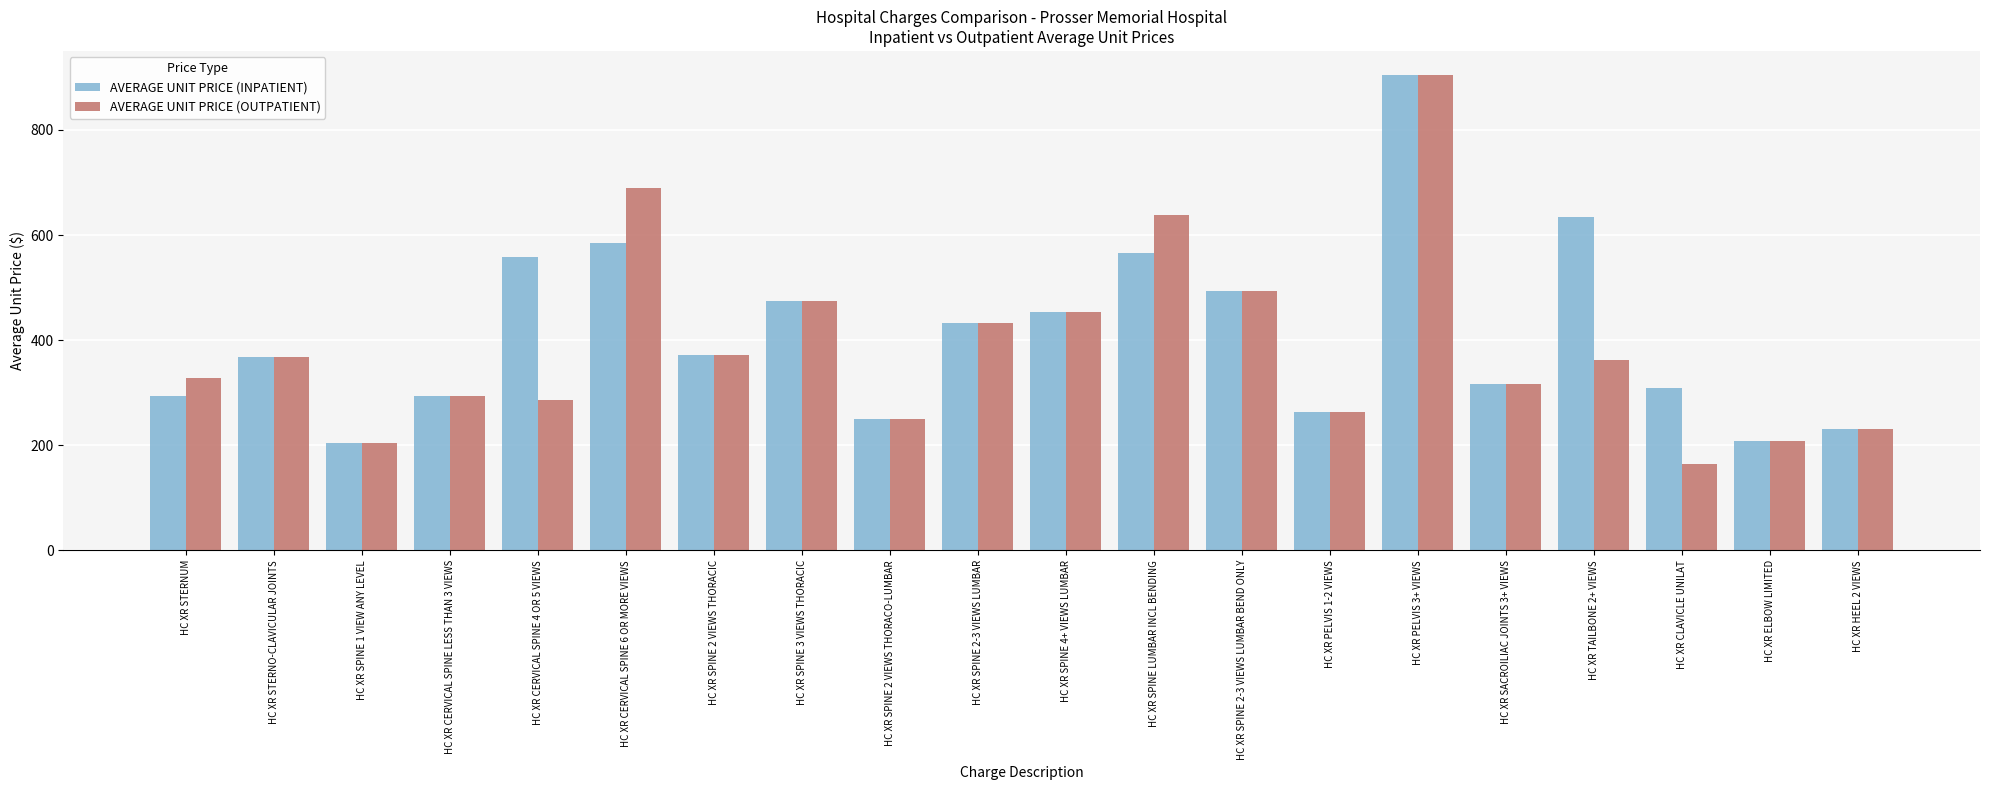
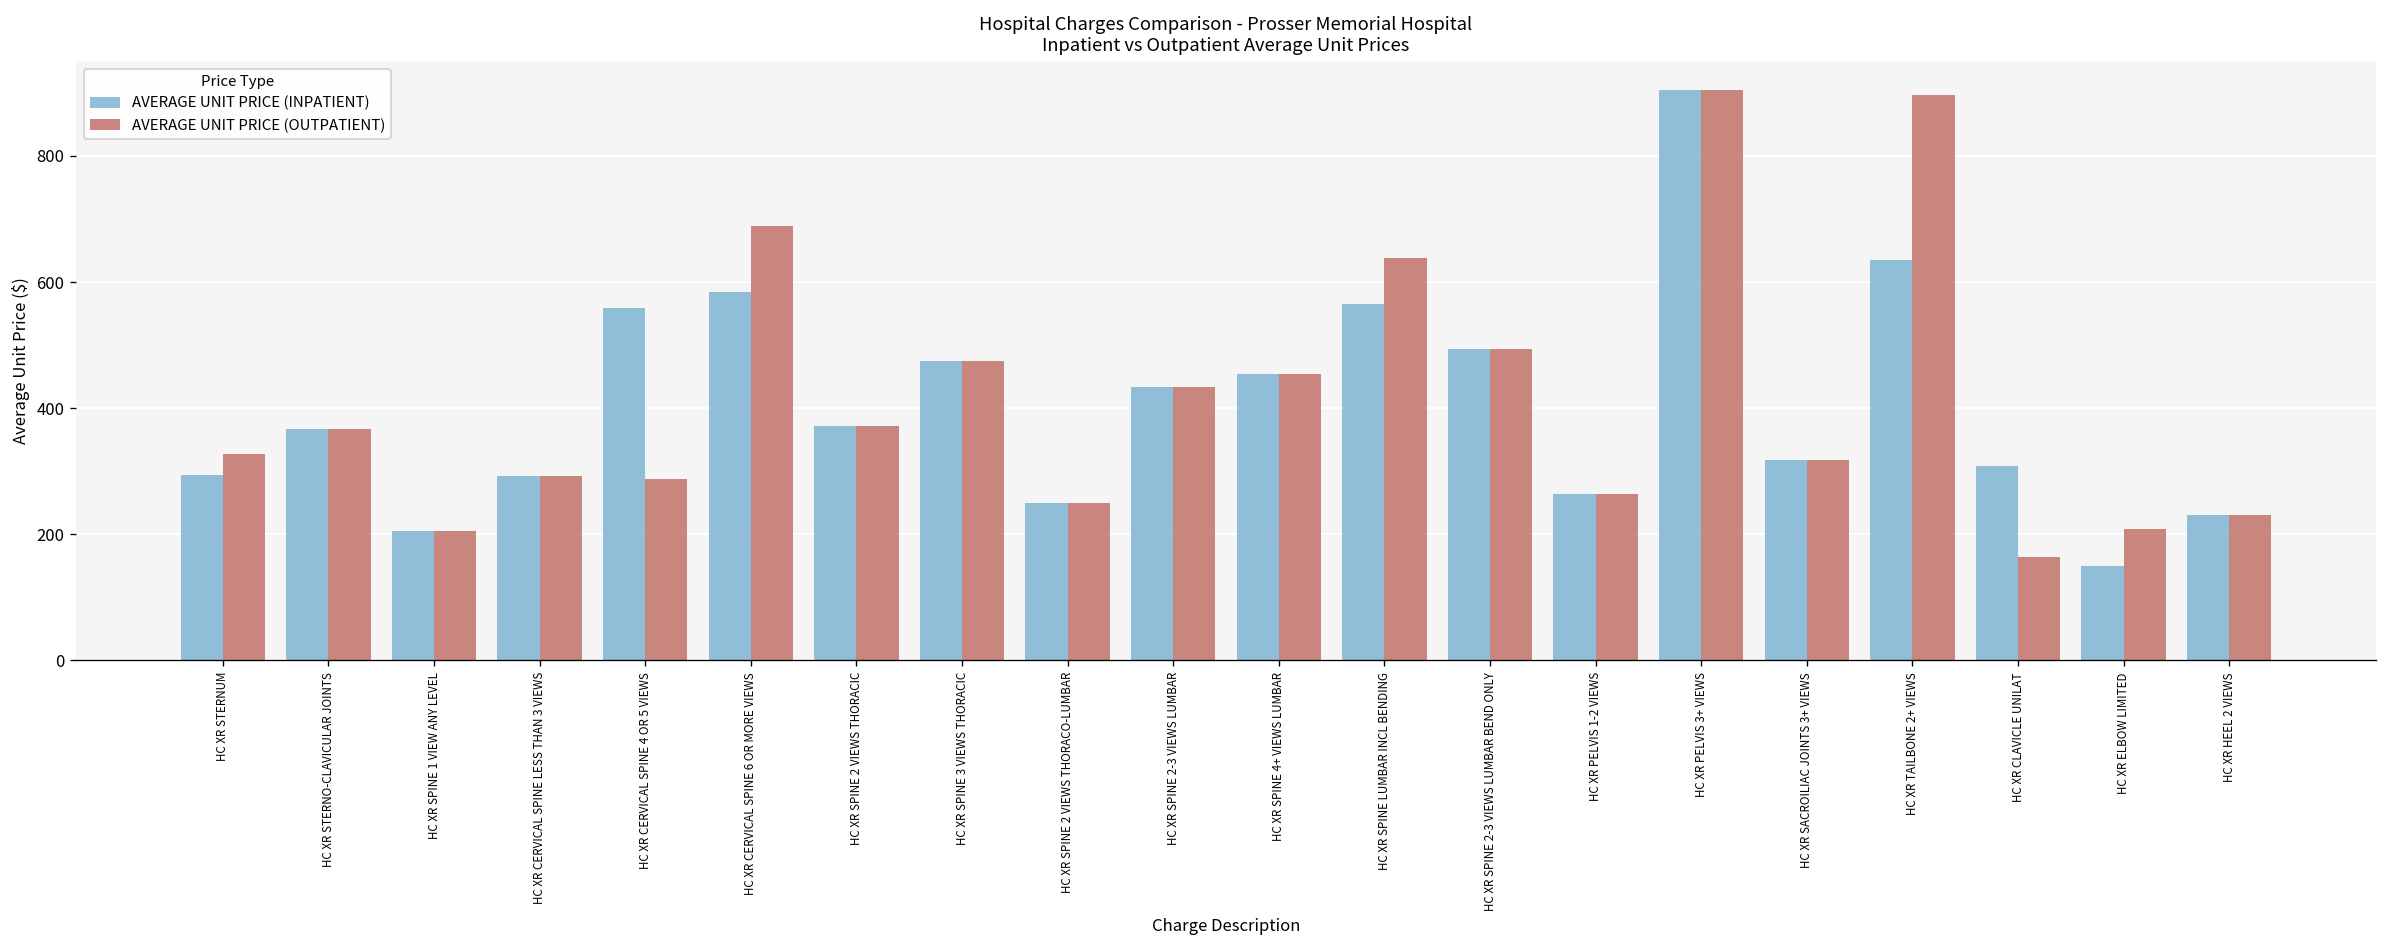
  {
    "AVERAGE UNIT PRICE (INPATIENT)": {
      "HC XR STERNUM": 290,
      "HC XR STERNO-CLAVICULAR JOINTS": 370,
      "HC XR SPINE 1 VIEW ANY LEVEL": 210,
      "HC XR CERVICAL SPINE LESS THAN 3 VIEWS": 290,
      "HC XR CERVICAL SPINE 4 OR 5 VIEWS": 560,
      "HC XR CERVICAL SPINE 6 OR MORE VIEWS": 580,
      "HC XR SPINE 2 VIEWS THORACIC": 370,
      "HC XR SPINE 3 VIEWS THORACIC": 470,
      "HC XR SPINE 2 VIEWS THORACO-LUMBAR": 250,
      "HC XR SPINE 2-3 VIEWS LUMBAR": 430,
      "HC XR SPINE 4+ VIEWS LUMBAR": 450,
      "HC XR SPINE LUMBAR INCL BENDING": 570,
      "HC XR SPINE 2-3 VIEWS LUMBAR BEND ONLY": 490,
      "HC XR PELVIS 1-2 VIEWS": 260,
      "HC XR PELVIS 3+ VIEWS": 910,
      "HC XR SACROILIAC JOINTS 3+ VIEWS": 320,
      "HC XR TAILBONE 2+ VIEWS": 640,
      "HC XR CLAVICLE UNILAT": 310,
-     "HC XR ELBOW LIMITED": 210,
+     "HC XR ELBOW LIMITED": 150,
      "HC XR HEEL 2 VIEWS": 230
    },
    "AVERAGE UNIT PRICE (OUTPATIENT)": {
      "HC XR STERNUM": 330,
      "HC XR STERNO-CLAVICULAR JOINTS": 370,
      "HC XR SPINE 1 VIEW ANY LEVEL": 210,
      "HC XR CERVICAL SPINE LESS THAN 3 VIEWS": 290,
      "HC XR CERVICAL SPINE 4 OR 5 VIEWS": 290,
      "HC XR CERVICAL SPINE 6 OR MORE VIEWS": 690,
      "HC XR SPINE 2 VIEWS THORACIC": 370,
      "HC XR SPINE 3 VIEWS THORACIC": 470,
      "HC XR SPINE 2 VIEWS THORACO-LUMBAR": 250,
      "HC XR SPINE 2-3 VIEWS LUMBAR": 430,
      "HC XR SPINE 4+ VIEWS LUMBAR": 450,
      "HC XR SPINE LUMBAR INCL BENDING": 640,
      "HC XR SPINE 2-3 VIEWS LUMBAR BEND ONLY": 490,
      "HC XR PELVIS 1-2 VIEWS": 260,
      "HC XR PELVIS 3+ VIEWS": 910,
      "HC XR SACROILIAC JOINTS 3+ VIEWS": 320,
-     "HC XR TAILBONE 2+ VIEWS": 360,
+     "HC XR TAILBONE 2+ VIEWS": 900,
      "HC XR CLAVICLE UNILAT": 160,
      "HC XR ELBOW LIMITED": 210,
      "HC XR HEEL 2 VIEWS": 230
    }
  }
